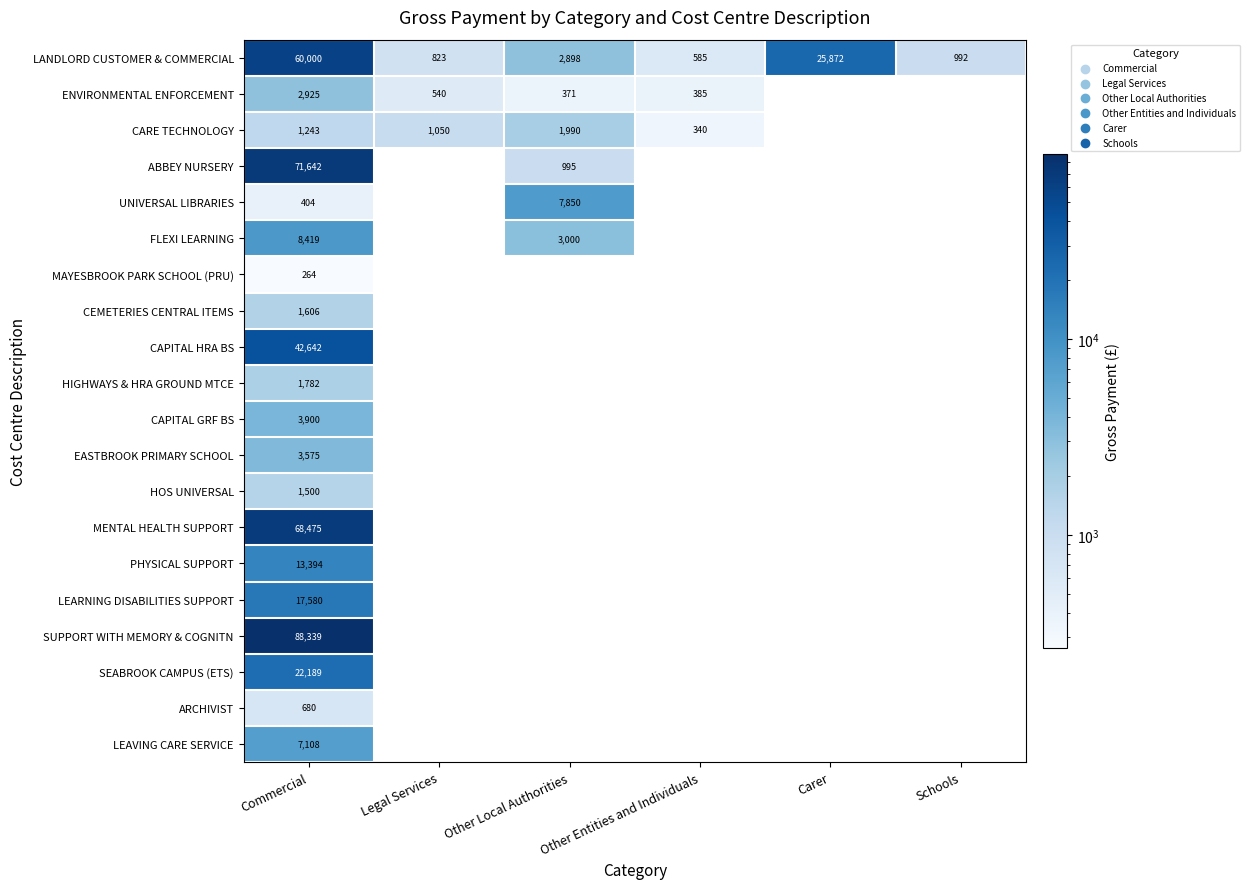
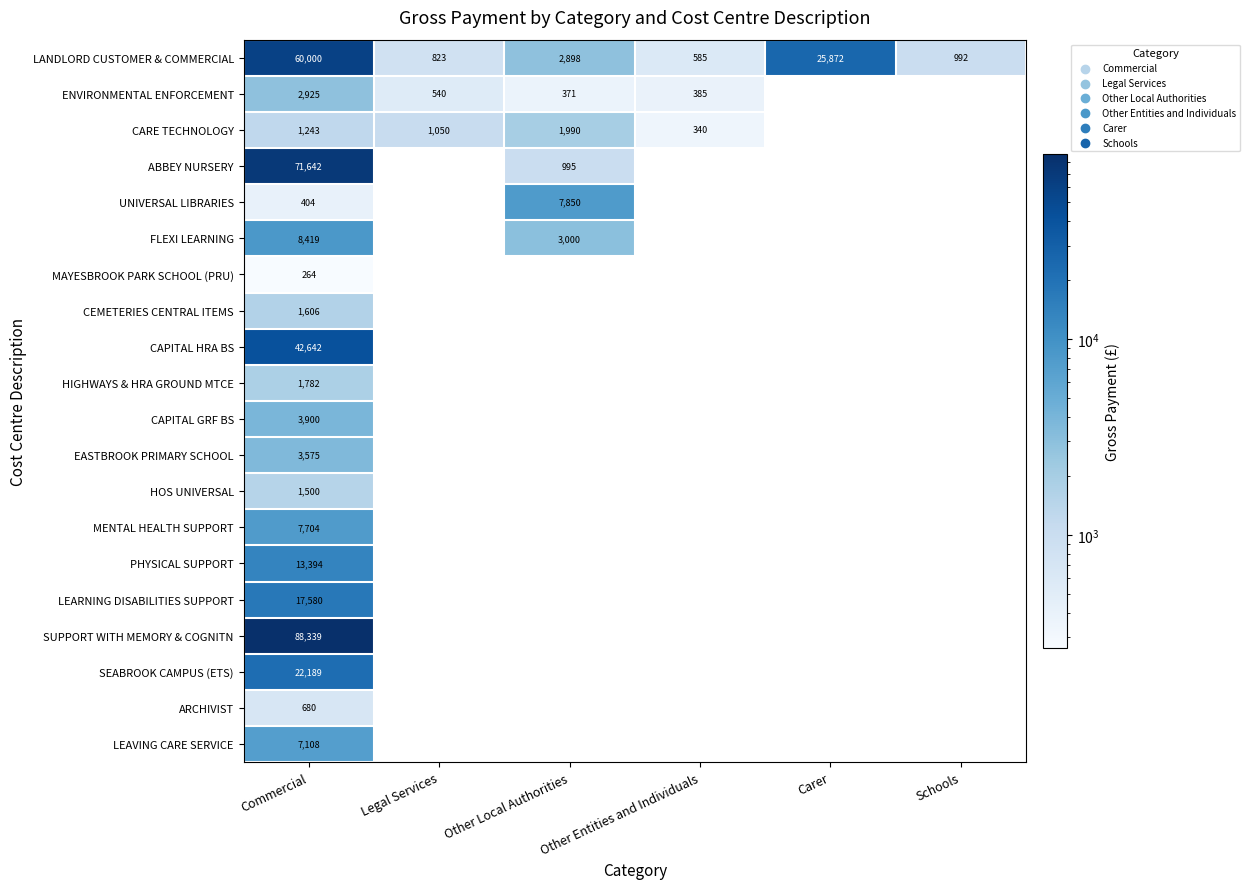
  {
    "LANDLORD CUSTOMER & COMMERCIAL": {
      "Commercial": "60,000",
      "Legal Services": "823",
      "Other Local Authorities": "2,898",
      "Other Entities and Individuals": "585",
      "Carer": "25,872",
      "Schools": "992"
    },
    "ENVIRONMENTAL ENFORCEMENT": {
      "Commercial": "2,925",
      "Legal Services": "540",
      "Other Local Authorities": "371",
      "Other Entities and Individuals": "385"
    },
    "CARE TECHNOLOGY": {
      "Commercial": "1,243",
      "Legal Services": "1,050",
      "Other Local Authorities": "1,990",
      "Other Entities and Individuals": "340"
    },
    "ABBEY NURSERY": {
      "Commercial": "71,642",
      "Other Local Authorities": "995"
    },
    "UNIVERSAL LIBRARIES": {
      "Commercial": "404",
      "Other Local Authorities": "7,850"
    },
    "FLEXI LEARNING": {
      "Commercial": "8,419",
      "Other Local Authorities": "3,000"
    },
    "MAYESBROOK PARK SCHOOL (PRU)": {
      "Commercial": "264"
    },
    "CEMETERIES CENTRAL ITEMS": {
      "Commercial": "1,606"
    },
    "CAPITAL HRA BS": {
      "Commercial": "42,642"
    },
    "HIGHWAYS & HRA GROUND MTCE": {
      "Commercial": "1,782"
    },
    "CAPITAL GRF BS": {
      "Commercial": "3,900"
    },
    "EASTBROOK PRIMARY SCHOOL": {
      "Commercial": "3,575"
    },
    "HOS UNIVERSAL": {
      "Commercial": "1,500"
    },
    "MENTAL HEALTH SUPPORT": {
-     "Commercial": "68,475"
+     "Commercial": "7,704"
    },
    "PHYSICAL SUPPORT": {
      "Commercial": "13,394"
    },
    "LEARNING DISABILITIES SUPPORT": {
      "Commercial": "17,580"
    },
    "SUPPORT WITH MEMORY & COGNITN": {
      "Commercial": "88,339"
    },
    "SEABROOK CAMPUS (ETS)": {
      "Commercial": "22,189"
    },
    "ARCHIVIST": {
      "Commercial": "680"
    },
    "LEAVING CARE SERVICE": {
      "Commercial": "7,108"
    }
  }
